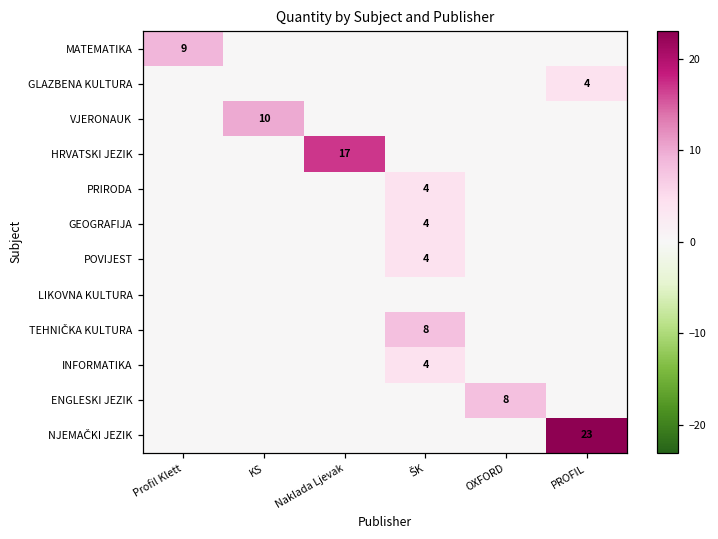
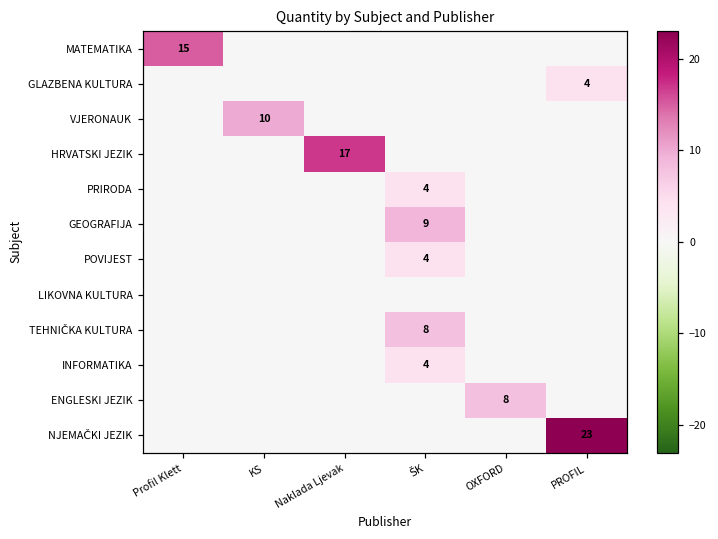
  {
    "MATEMATIKA": {
-     "Profil Klett": 9
+     "Profil Klett": 15
    },
    "GLAZBENA KULTURA": {
      "PROFIL": 4
    },
    "VJERONAUK": {
      "KS": 10
    },
    "HRVATSKI JEZIK": {
      "Naklada Ljevak": 17
    },
    "PRIRODA": {
      "ŠK": 4
    },
    "GEOGRAFIJA": {
-     "ŠK": 4
+     "ŠK": 9
    },
    "POVIJEST": {
      "ŠK": 4
    },
    "TEHNIČKA KULTURA": {
      "ŠK": 8
    },
    "INFORMATIKA": {
      "ŠK": 4
    },
    "ENGLESKI JEZIK": {
      "OXFORD": 8
    },
    "NJEMAČKI JEZIK": {
      "PROFIL": 23
    }
  }
